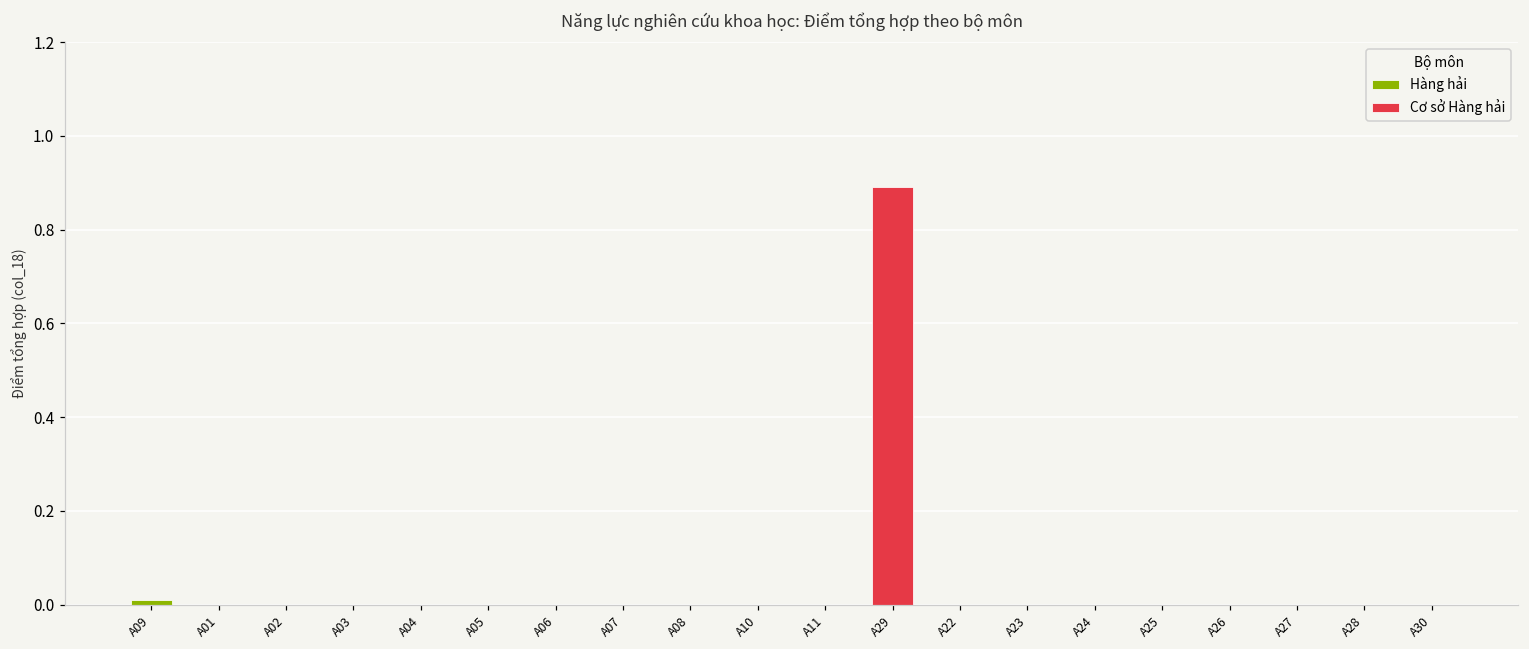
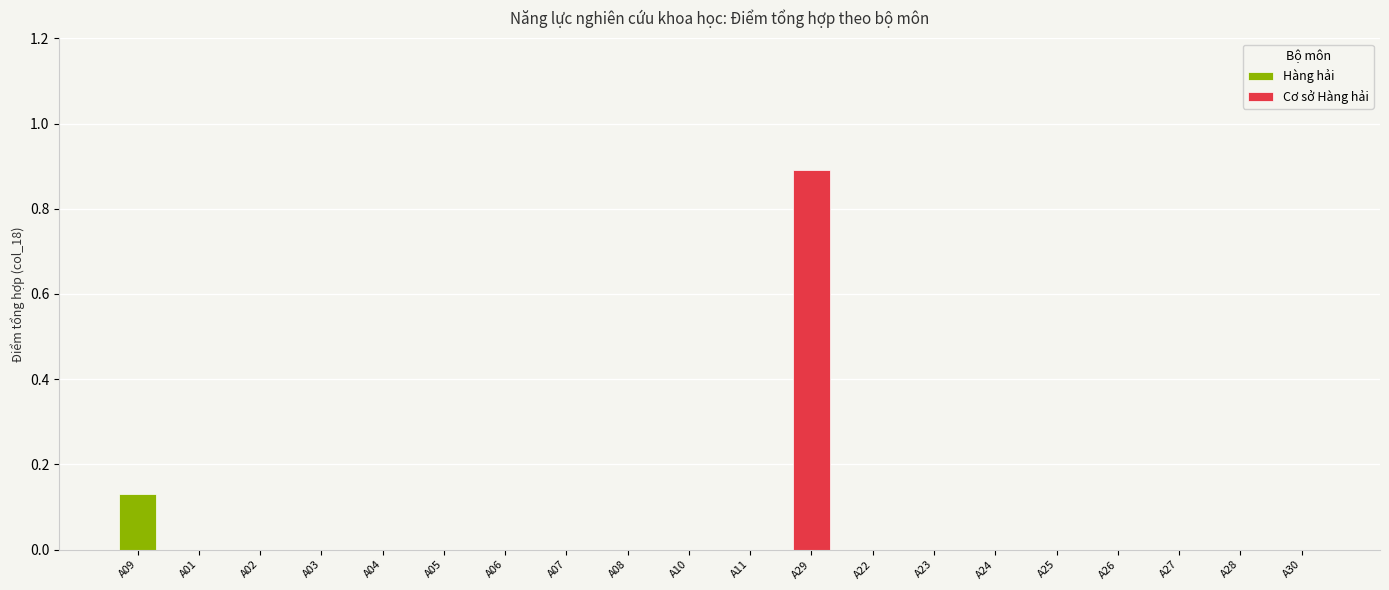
  {
-   "A09": 0.01,
+   "A09": 0.13,
    "A01": 0.00,
    "A02": 0.00,
    "A03": 0.00,
    "A04": 0.00,
    "A05": 0.00,
    "A06": 0.00,
    "A07": 0.00,
    "A08": 0.00,
    "A10": 0.00,
    "A11": 0.00,
    "A29": 0.89,
    "A22": 0.00,
    "A23": 0.00,
    "A24": 0.00,
    "A25": 0.00,
    "A26": 0.00,
    "A27": 0.00,
    "A28": 0.00,
    "A30": 0.00
  }
